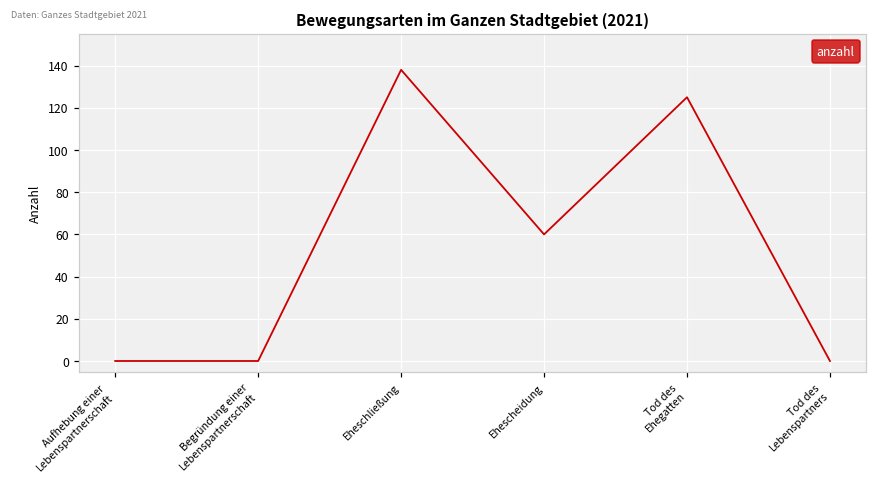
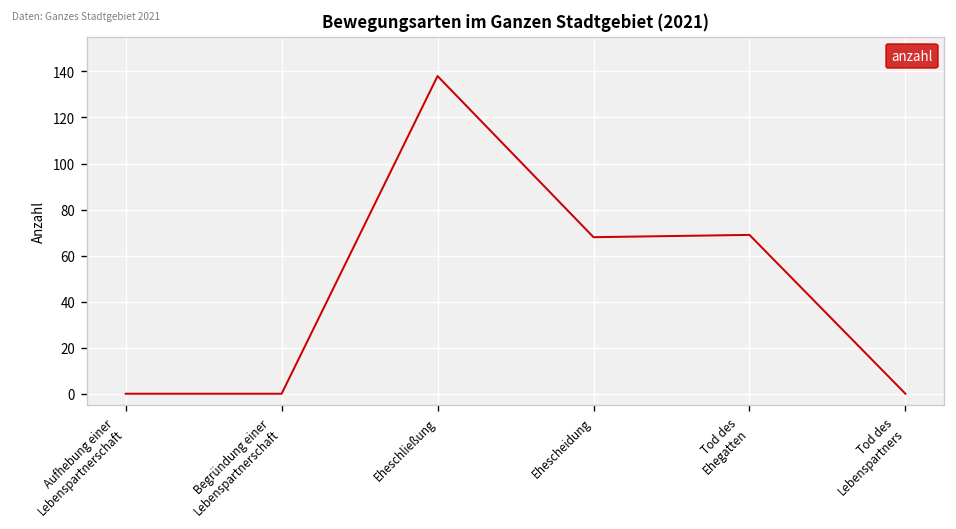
  {
    "Aufhebung einer Lebenspartnerschaft": 0,
    "Begründung einer Lebenspartnerschaft": 0,
    "Eheschließung": 138,
-   "Ehescheidung": 60,
-   "Tod des Ehegatten": 125,
+   "Ehescheidung": 68,
+   "Tod des Ehegatten": 69,
    "Tod des Lebenspartners": 0
  }
